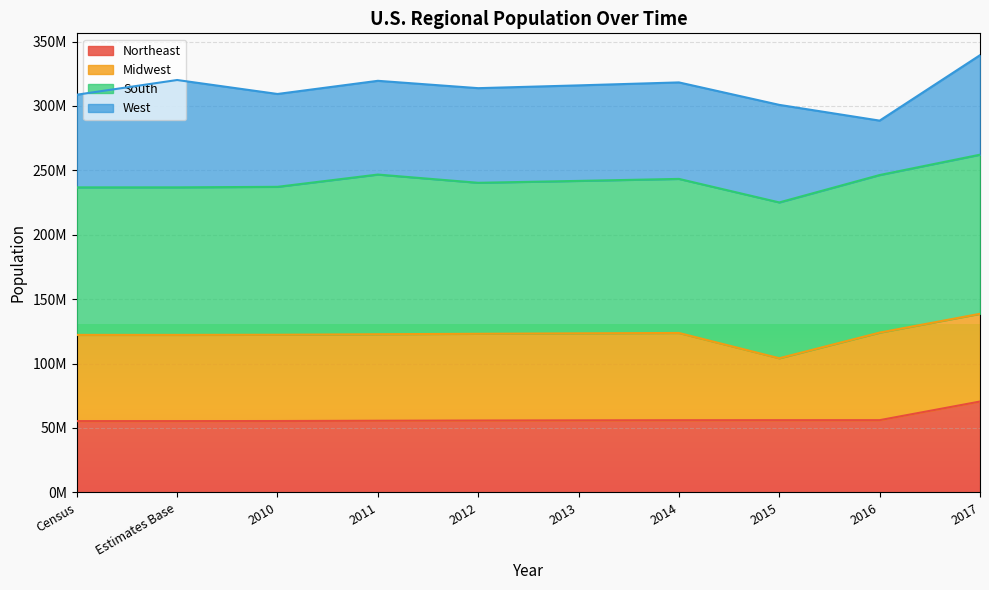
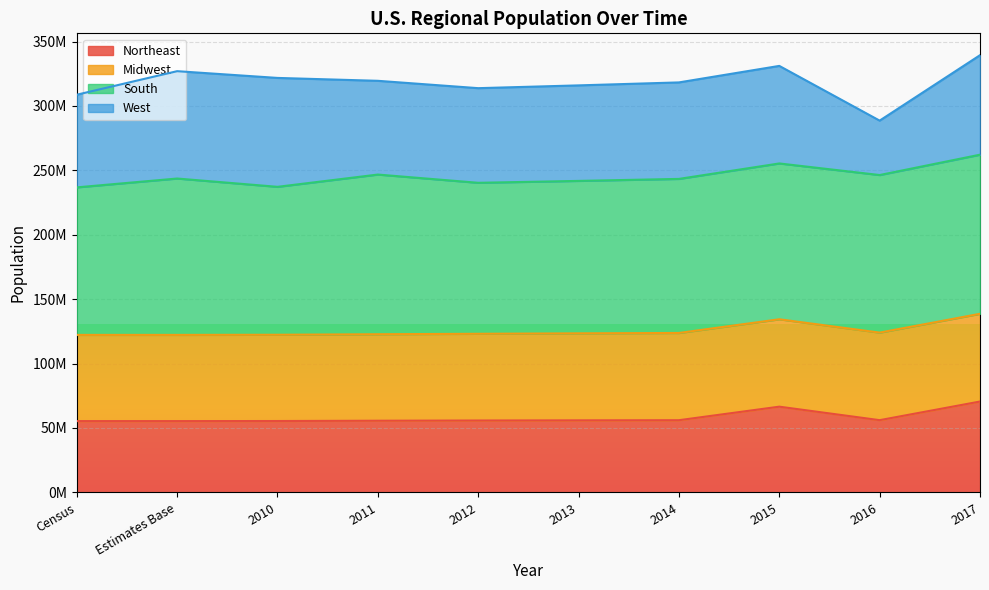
  {
    "Northeast": {
      "Census": 55000000,
      "Estimates Base": 55000000,
      "2010": 55000000,
      "2011": 56000000,
      "2012": 56000000,
      "2013": 56000000,
      "2014": 56000000,
-     "2015": 56000000,
+     "2015": 67000000,
      "2016": 56000000,
      "2017": 71000000
    },
    "Midwest": {
      "Census": 67000000,
      "Estimates Base": 67000000,
      "2010": 67000000,
      "2011": 67000000,
      "2012": 67000000,
      "2013": 68000000,
      "2014": 68000000,
-     "2015": 48000000,
+     "2015": 68000000,
      "2016": 68000000,
      "2017": 68000000
    },
    "South": {
      "Census": 115000000,
-     "Estimates Base": 115000000,
+     "Estimates Base": 121000000,
      "2010": 115000000,
      "2011": 124000000,
      "2012": 117000000,
      "2013": 118000000,
      "2014": 120000000,
      "2015": 121000000,
      "2016": 122000000,
      "2017": 124000000
    },
    "West": {
      "Census": 72000000,
-     "2010": 72000000,
+     "2010": 85000000,
      "2011": 73000000,
      "2012": 73000000,
      "2013": 74000000,
      "2014": 75000000,
      "2015": 76000000,
      "2016": 42000000,
      "2017": 77000000
    }
  }
